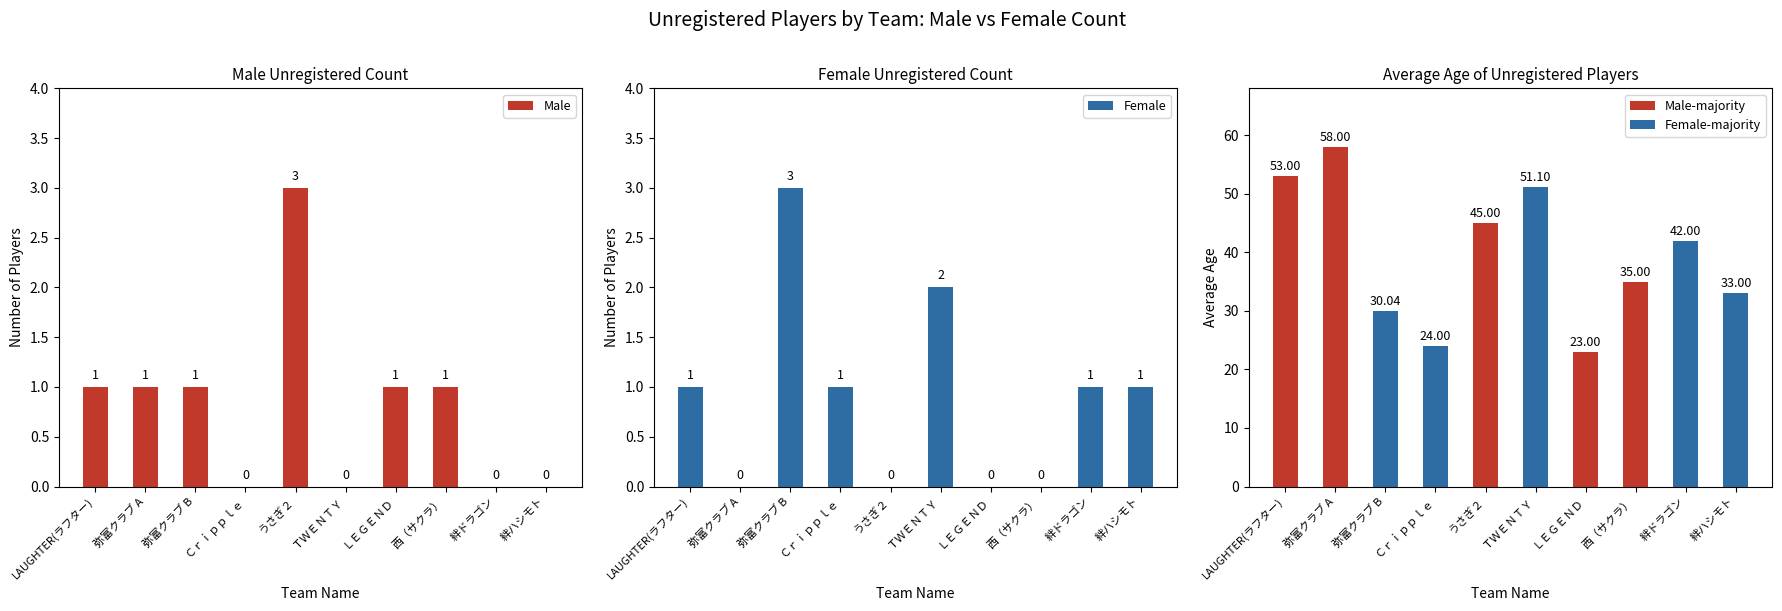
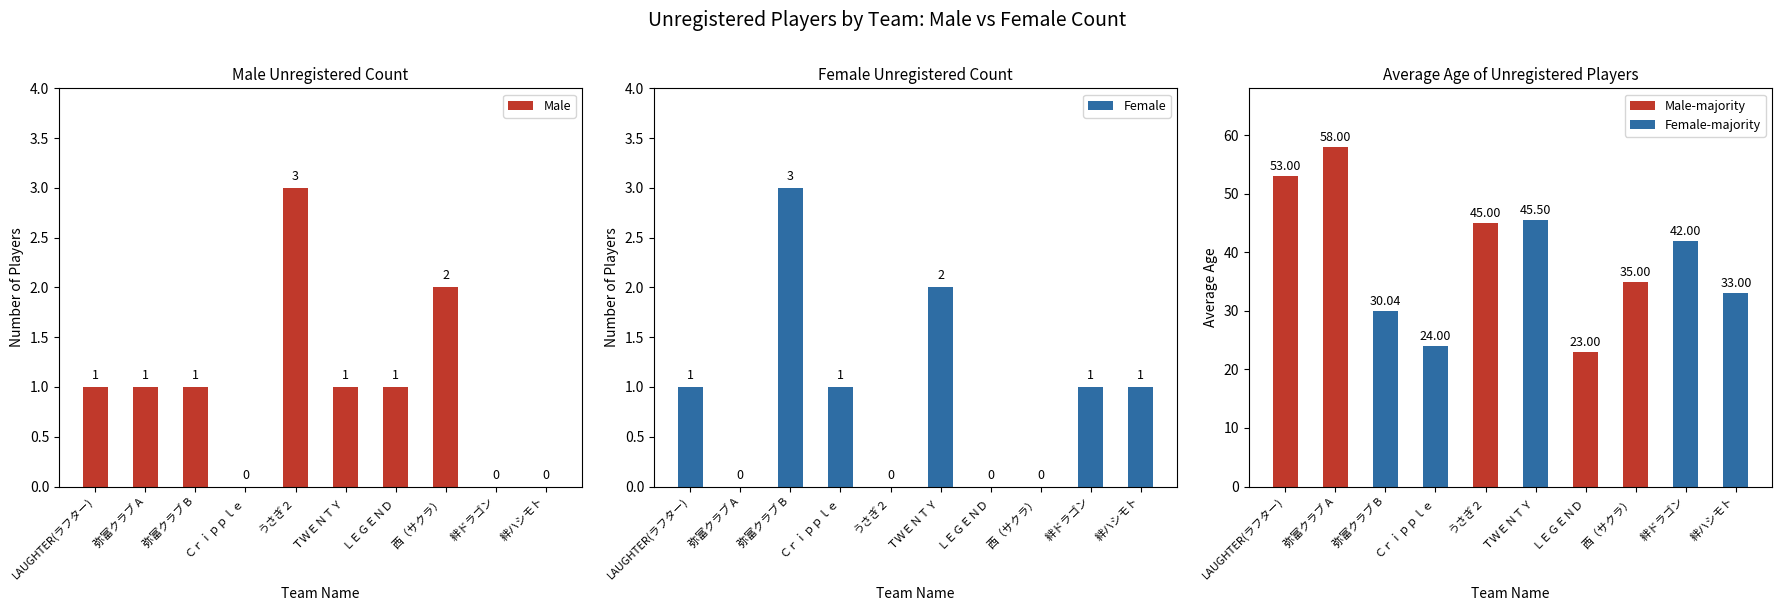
  {
    "Male Unregistered Count": {
      "LAUGHTER(ラフター)": 1,
      "弥富クラブ A": 1,
      "弥富クラブ B": 1,
      "Ｃｒｉｐｐｌｅ": 0,
      "うさぎ２": 3,
-     "ＴＷＥＮＴＹ": 0,
+     "ＴＷＥＮＴＹ": 1,
      "ＬＥＧＥＮＤ": 1,
-     "西（サクラ）": 1,
+     "西（サクラ）": 2,
      "絆ドラゴン": 0,
      "絆ハシモト": 0
    },
    "Female Unregistered Count": {
      "LAUGHTER(ラフター)": 1,
      "弥富クラブ A": 0,
      "弥富クラブ B": 3,
      "Ｃｒｉｐｐｌｅ": 1,
      "うさぎ２": 0,
      "ＴＷＥＮＴＹ": 2,
      "ＬＥＧＥＮＤ": 0,
      "西（サクラ）": 0,
      "絆ドラゴン": 1,
      "絆ハシモト": 1
    },
    "Average Age of Unregistered Players": {
      "LAUGHTER(ラフター)": 53.00,
      "弥富クラブ A": 58.00,
      "弥富クラブ B": 30.04,
      "Ｃｒｉｐｐｌｅ": 24.00,
      "うさぎ２": 45.00,
-     "ＴＷＥＮＴＹ": 51.10,
+     "ＴＷＥＮＴＹ": 45.50,
      "ＬＥＧＥＮＤ": 23.00,
      "西（サクラ）": 35.00,
      "絆ドラゴン": 42.00,
      "絆ハシモト": 33.00
    }
  }
